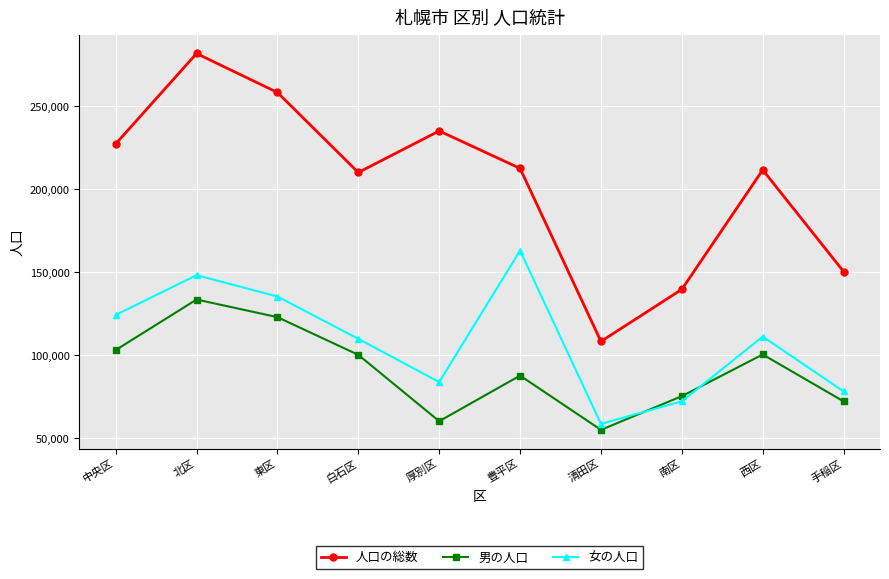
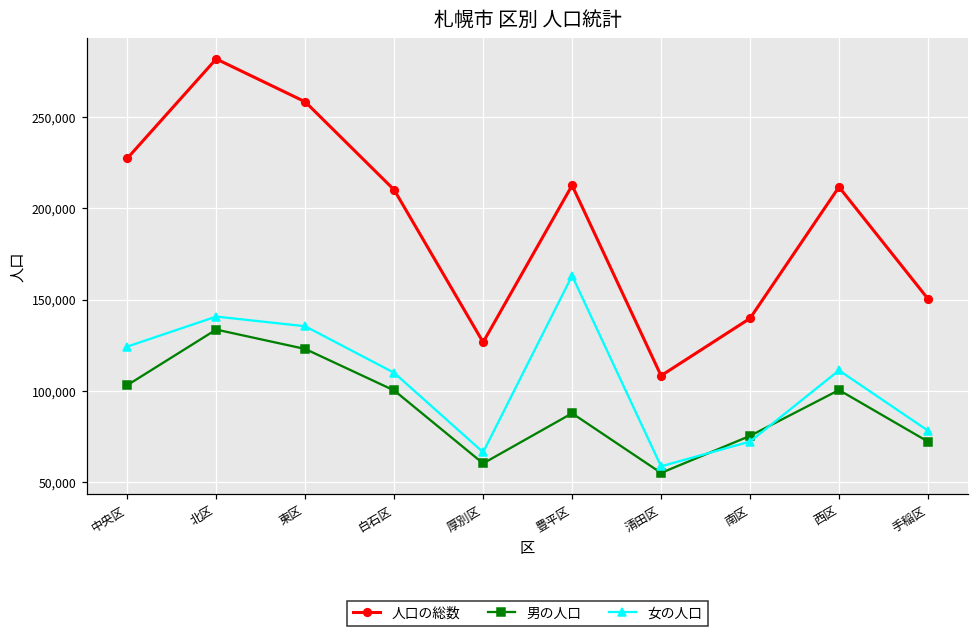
  {
    "人口の総数": {
      "中央区": "227,000",
      "北区": "282,000",
      "東区": "258,000",
      "白石区": "210,000",
-     "厚別区": "235,000",
+     "厚別区": "127,000",
      "豊平区": "213,000",
      "清田区": "108,000",
      "南区": "140,000",
      "西区": "212,000",
      "手稲区": "150,000"
    },
    "男の人口": {
      "中央区": "103,000",
      "北区": "134,000",
      "東区": "123,000",
      "白石区": "100,000",
      "厚別区": "60,000",
      "豊平区": "88,000",
      "清田区": "55,000",
      "南区": "75,000",
      "西区": "100,000",
      "手稲区": "72,000"
    },
    "女の人口": {
      "中央区": "124,000",
-     "北区": "148,000",
+     "北区": "141,000",
      "東区": "135,000",
      "白石区": "110,000",
-     "厚別区": "84,000",
+     "厚別区": "66,000",
      "豊平区": "163,000",
      "清田区": "59,000",
      "南区": "72,000",
      "西区": "111,000",
      "手稲区": "78,000"
    }
  }
